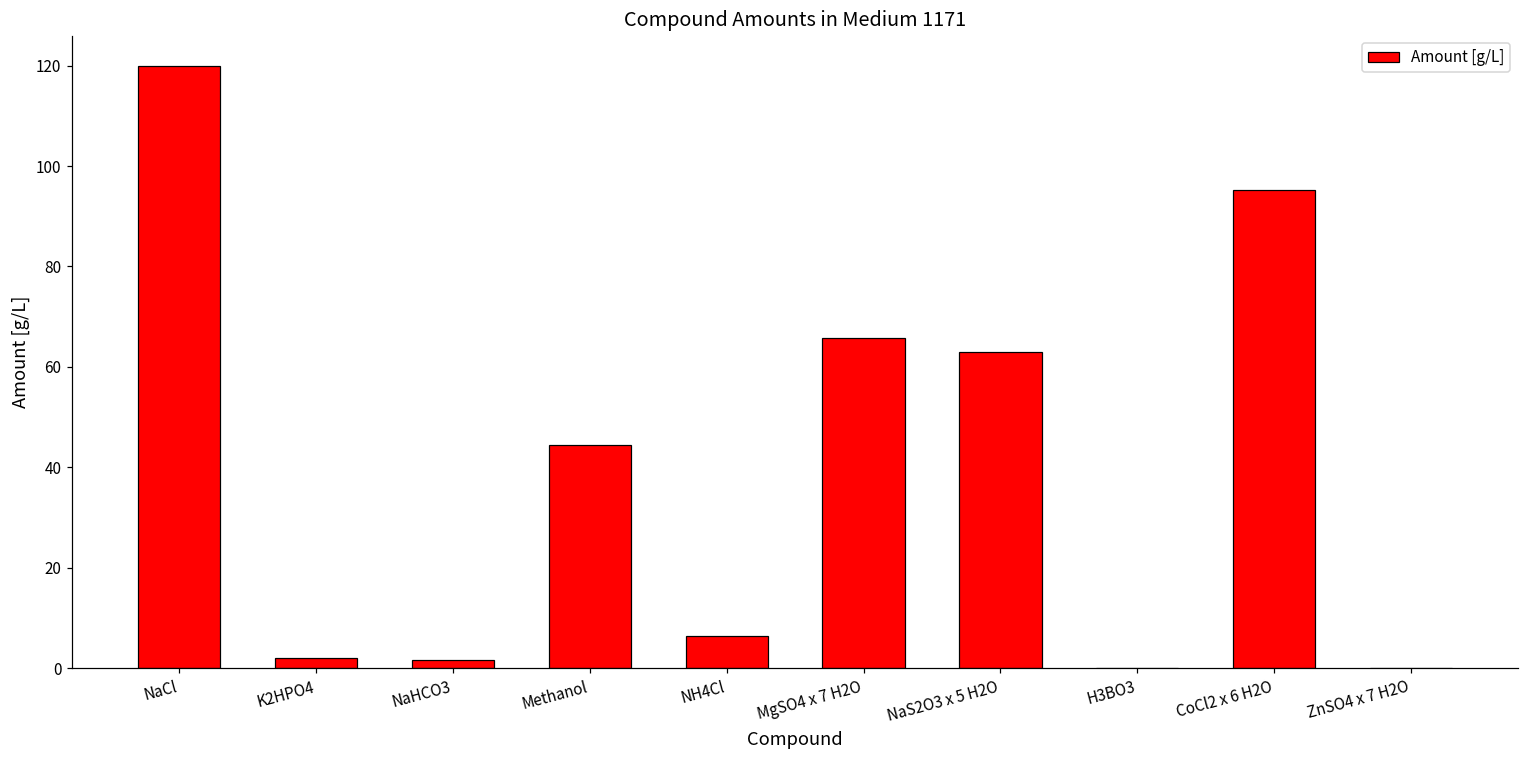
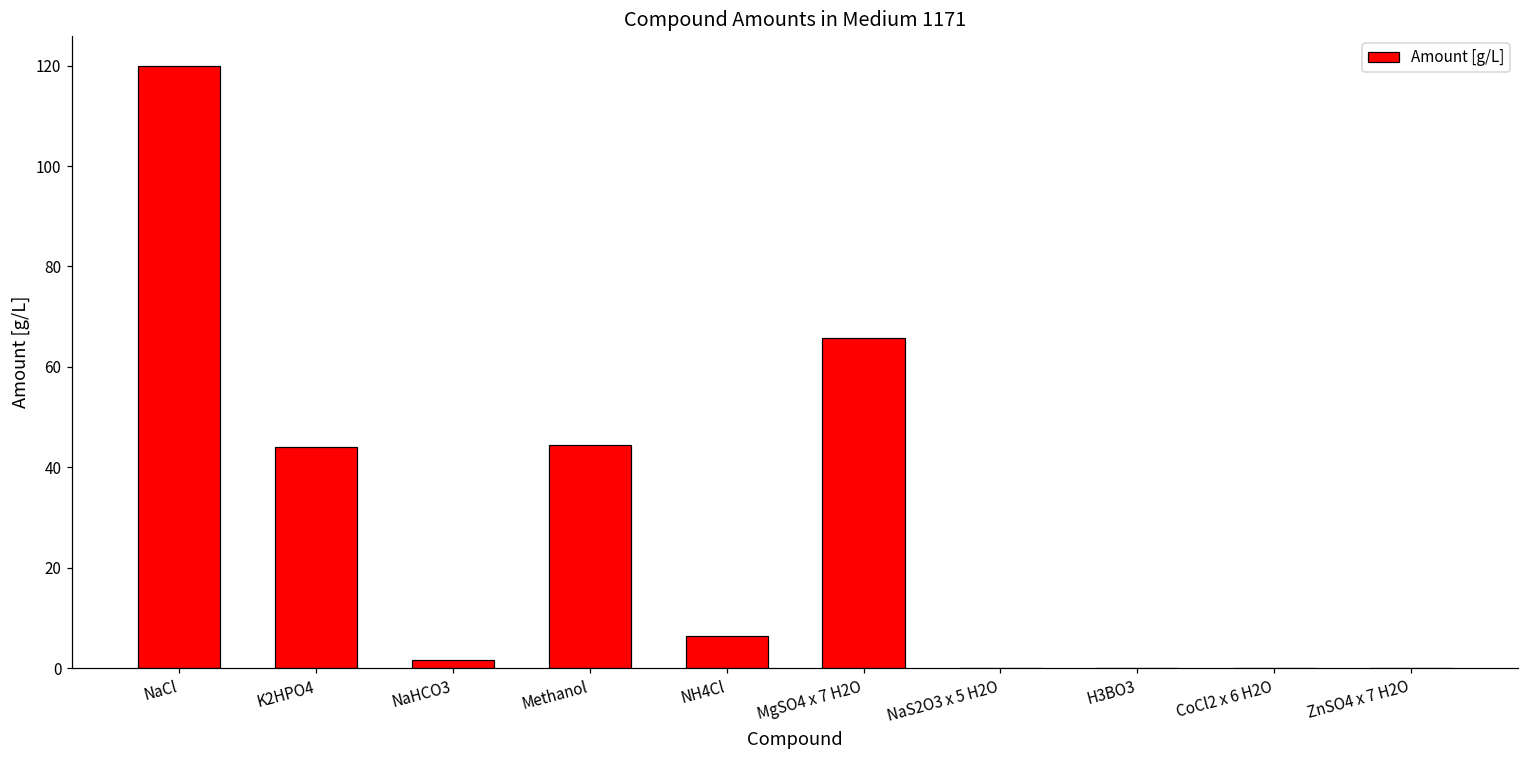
  {
    "NaCl": 120,
-   "K2HPO4": 2,
+   "K2HPO4": 44,
    "NaHCO3": 2,
    "Methanol": 44,
    "NH4Cl": 6,
    "MgSO4 x 7 H2O": 66,
-   "NaS2O3 x 5 H2O": 63,
-   "CoCl2 x 6 H2O": 95
+   "NaS2O3 x 5 H2O": 0,
+   "CoCl2 x 6 H2O": 0
  }
